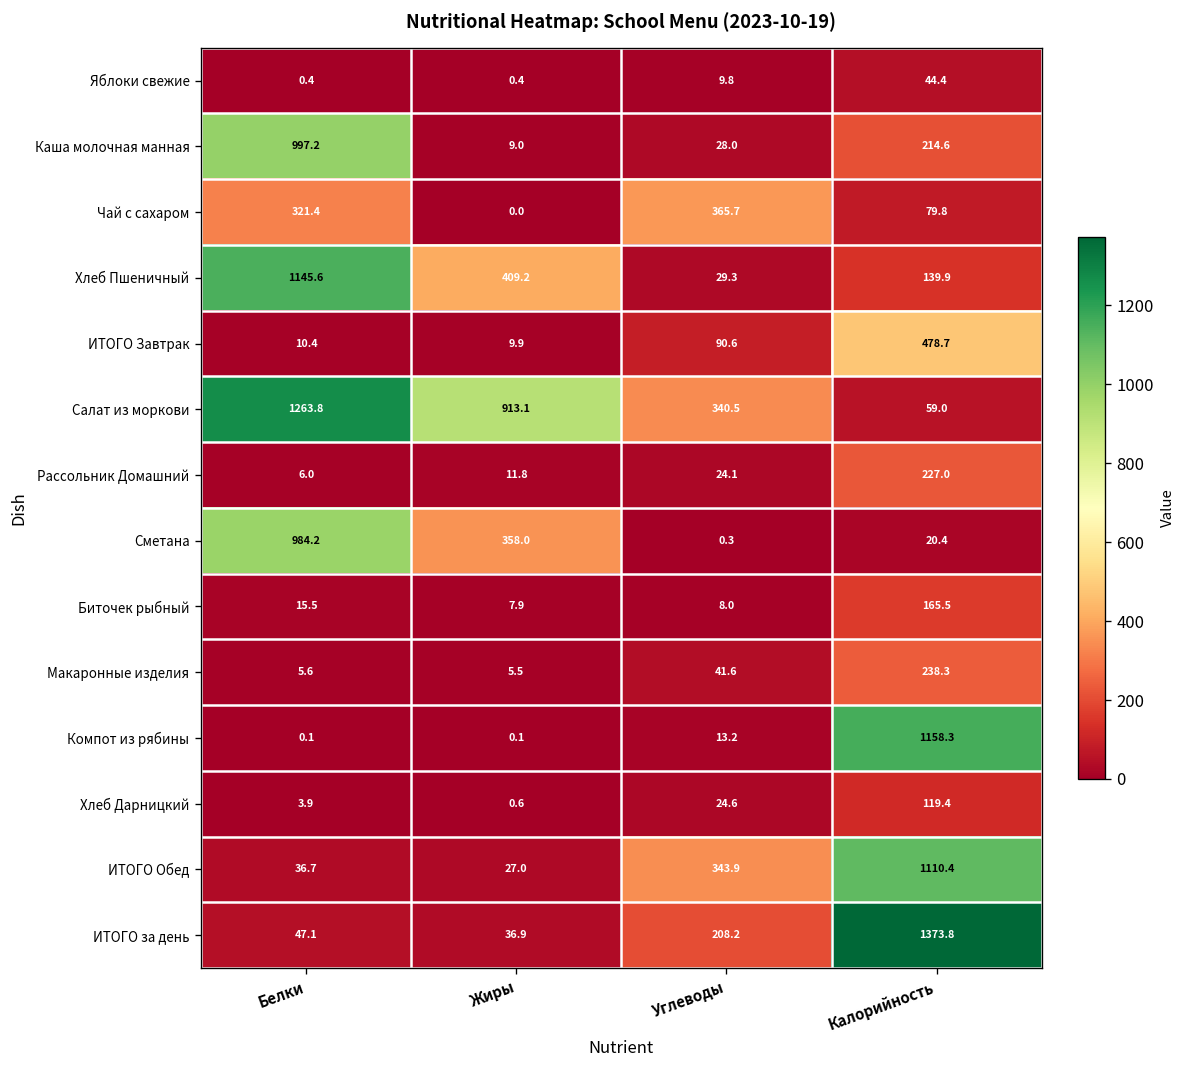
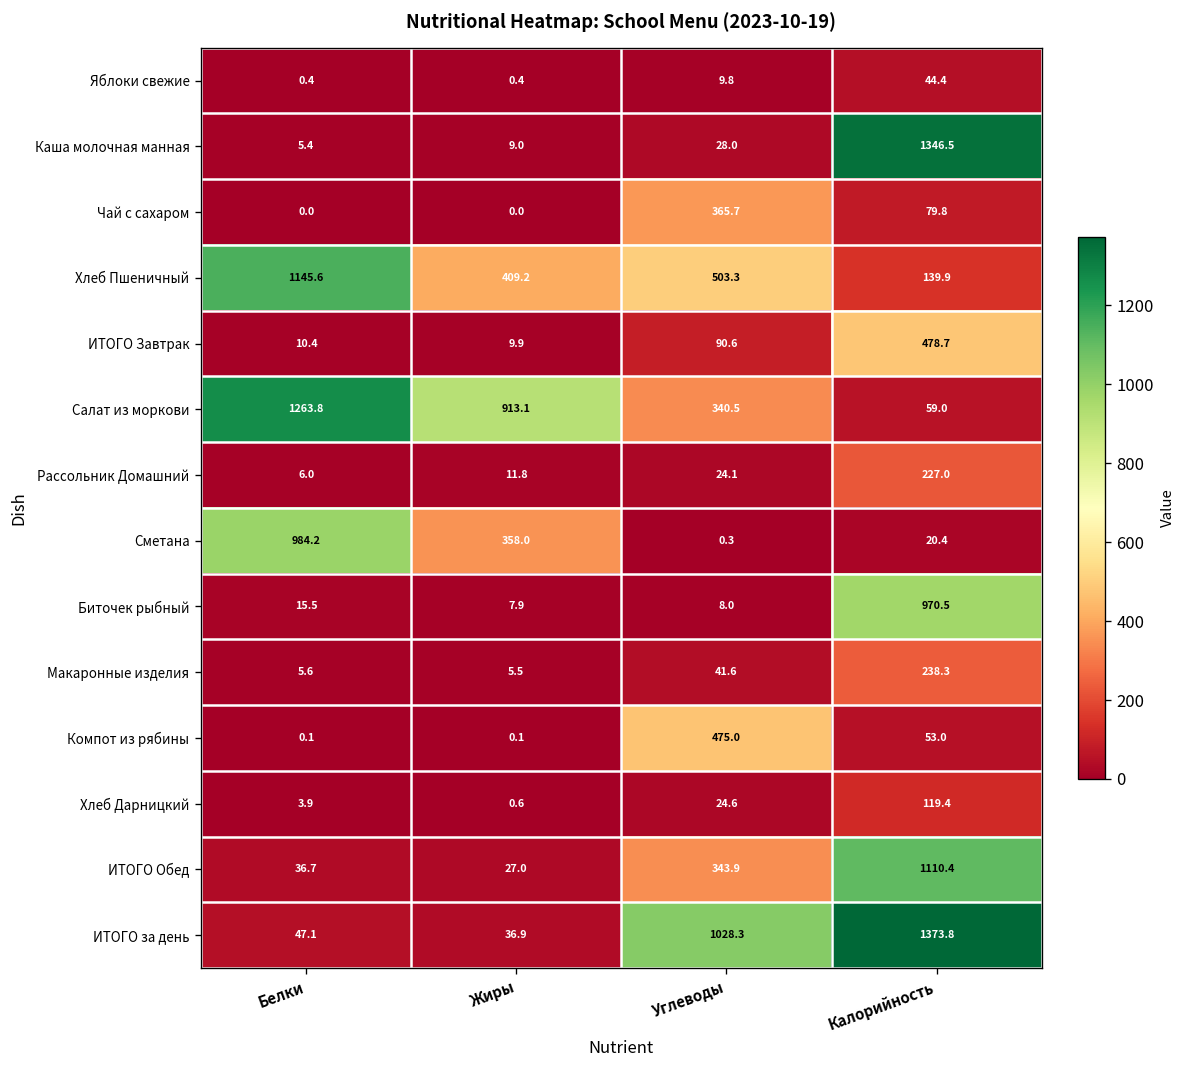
  {
    "Яблоки свежие": {
      "Белки": 0.4,
      "Жиры": 0.4,
      "Углеводы": 9.8,
      "Калорийность": 44.4
    },
    "Каша молочная манная": {
-     "Белки": 997.2,
+     "Белки": 5.4,
      "Жиры": 9.0,
      "Углеводы": 28.0,
-     "Калорийность": 214.6
+     "Калорийность": 1346.5
    },
    "Чай с сахаром": {
-     "Белки": 321.4,
+     "Белки": 0.0,
      "Жиры": 0.0,
      "Углеводы": 365.7,
      "Калорийность": 79.8
    },
    "Хлеб Пшеничный": {
      "Белки": 1145.6,
      "Жиры": 409.2,
-     "Углеводы": 29.3,
+     "Углеводы": 503.3,
      "Калорийность": 139.9
    },
    "ИТОГО Завтрак": {
      "Белки": 10.4,
      "Жиры": 9.9,
      "Углеводы": 90.6,
      "Калорийность": 478.7
    },
    "Салат из моркови": {
      "Белки": 1263.8,
      "Жиры": 913.1,
      "Углеводы": 340.5,
      "Калорийность": 59.0
    },
    "Рассольник Домашний": {
      "Белки": 6.0,
      "Жиры": 11.8,
      "Углеводы": 24.1,
      "Калорийность": 227.0
    },
    "Сметана": {
      "Белки": 984.2,
      "Жиры": 358.0,
      "Углеводы": 0.3,
      "Калорийность": 20.4
    },
    "Биточек рыбный": {
      "Белки": 15.5,
      "Жиры": 7.9,
      "Углеводы": 8.0,
-     "Калорийность": 165.5
+     "Калорийность": 970.5
    },
    "Макаронные изделия": {
      "Белки": 5.6,
      "Жиры": 5.5,
      "Углеводы": 41.6,
      "Калорийность": 238.3
    },
    "Компот из рябины": {
      "Белки": 0.1,
      "Жиры": 0.1,
-     "Углеводы": 13.2,
-     "Калорийность": 1158.3
+     "Углеводы": 475.0,
+     "Калорийность": 53.0
    },
    "Хлеб Дарницкий": {
      "Белки": 3.9,
      "Жиры": 0.6,
      "Углеводы": 24.6,
      "Калорийность": 119.4
    },
    "ИТОГО Обед": {
      "Белки": 36.7,
      "Жиры": 27.0,
      "Углеводы": 343.9,
      "Калорийность": 1110.4
    },
    "ИТОГО за день": {
      "Белки": 47.1,
      "Жиры": 36.9,
-     "Углеводы": 208.2,
+     "Углеводы": 1028.3,
      "Калорийность": 1373.8
    }
  }
